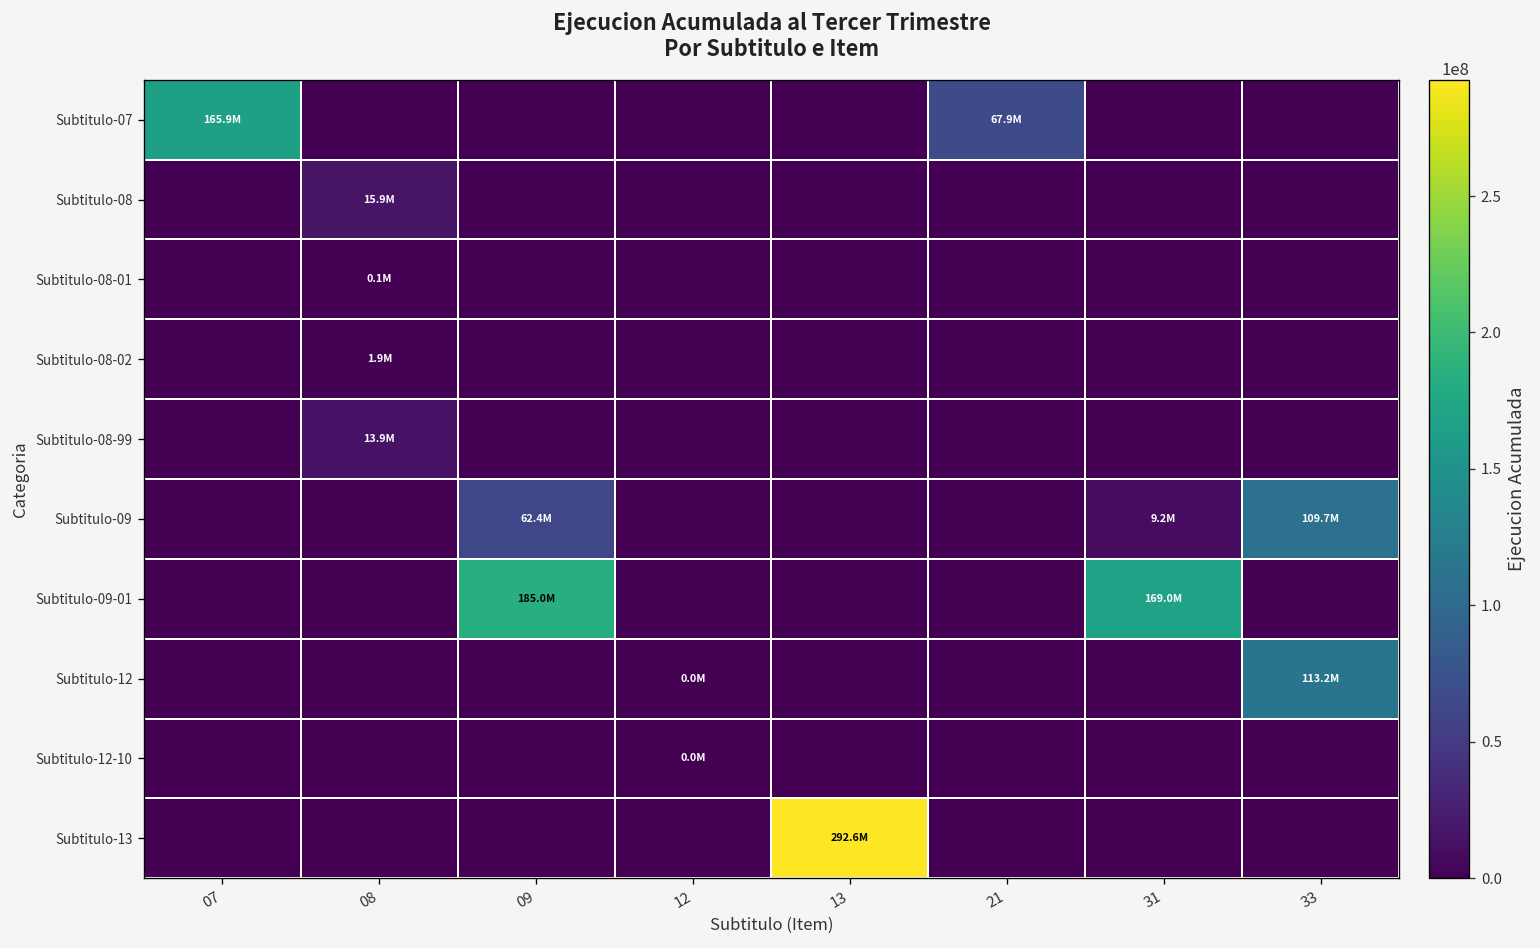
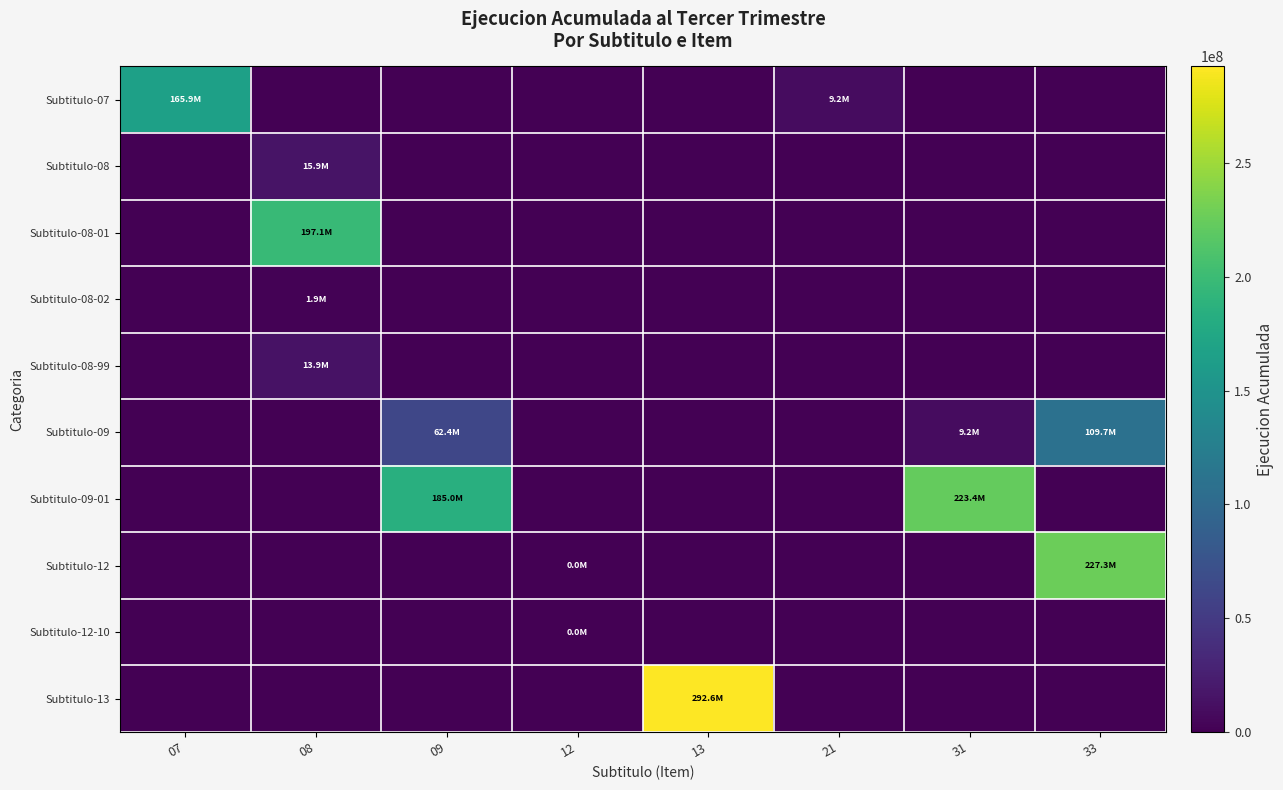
  {
    "Subtitulo-07": {
      "07": "165.9M",
-     "21": "67.9M"
+     "21": "9.2M"
    },
    "Subtitulo-08": {
      "08": "15.9M"
    },
    "Subtitulo-08-01": {
-     "08": "0.1M"
+     "08": "197.1M"
    },
    "Subtitulo-08-02": {
      "08": "1.9M"
    },
    "Subtitulo-08-99": {
      "08": "13.9M"
    },
    "Subtitulo-09": {
      "09": "62.4M",
      "31": "9.2M",
      "33": "109.7M"
    },
    "Subtitulo-09-01": {
      "09": "185.0M",
-     "31": "169.0M"
+     "31": "223.4M"
    },
    "Subtitulo-12": {
      "12": "0.0M",
-     "33": "113.2M"
+     "33": "227.3M"
    },
    "Subtitulo-12-10": {
      "12": "0.0M"
    },
    "Subtitulo-13": {
      "13": "292.6M"
    }
  }
